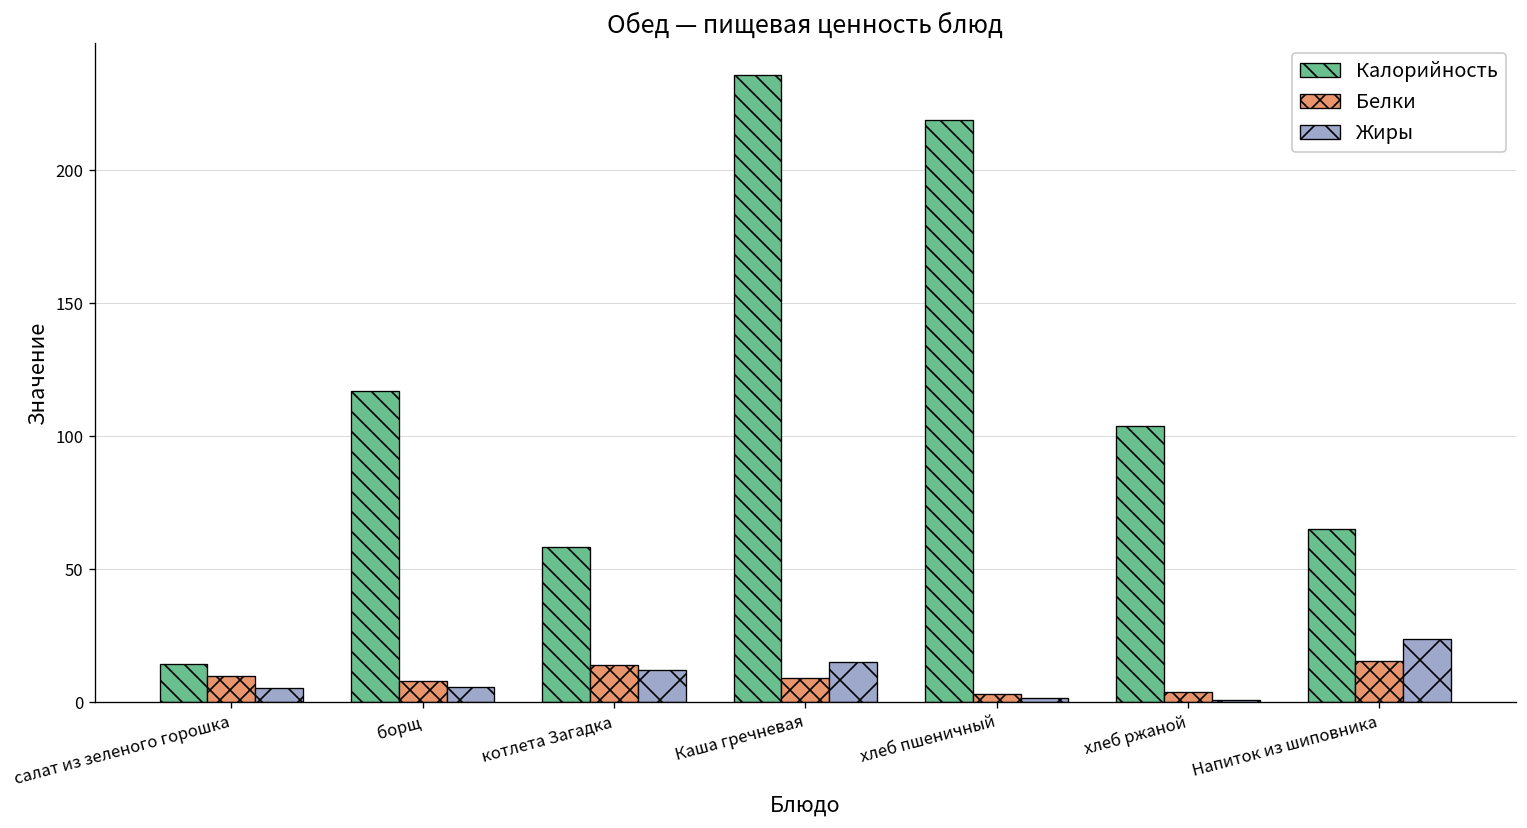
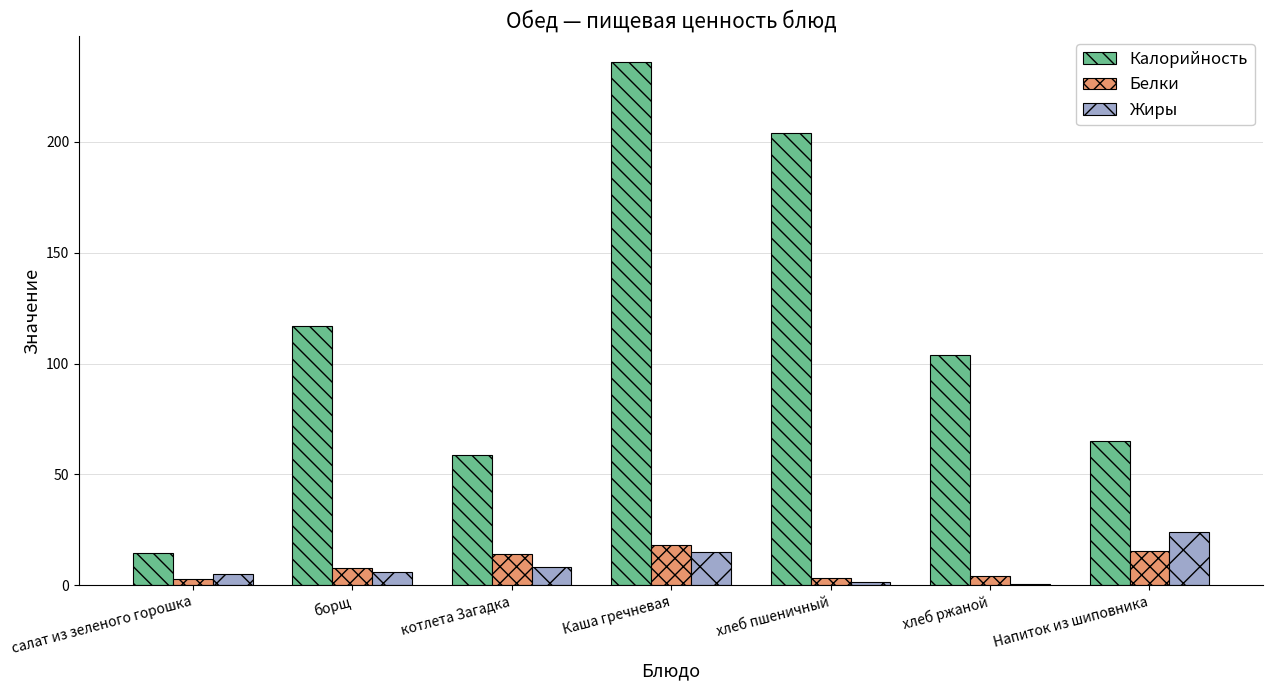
  {
    "Калорийность": {
      "салат из зеленого горошка": 14,
      "борщ": 117,
      "котлета Загадка": 59,
      "Каша гречневая": 236,
-     "хлеб пшеничный": 219,
+     "хлеб пшеничный": 204,
      "хлеб ржаной": 104,
      "Напиток из шиповника": 65
    },
    "Белки": {
-     "салат из зеленого горошка": 10,
+     "салат из зеленого горошка": 3,
      "борщ": 8,
      "котлета Загадка": 14,
-     "Каша гречневая": 9,
+     "Каша гречневая": 18,
      "хлеб пшеничный": 3,
      "хлеб ржаной": 4,
      "Напиток из шиповника": 16
    },
    "Жиры": {
      "салат из зеленого горошка": 5,
      "борщ": 6,
-     "котлета Загадка": 12,
+     "котлета Загадка": 8,
      "Каша гречневая": 15,
      "хлеб пшеничный": 2,
      "Напиток из шиповника": 24
    }
  }
